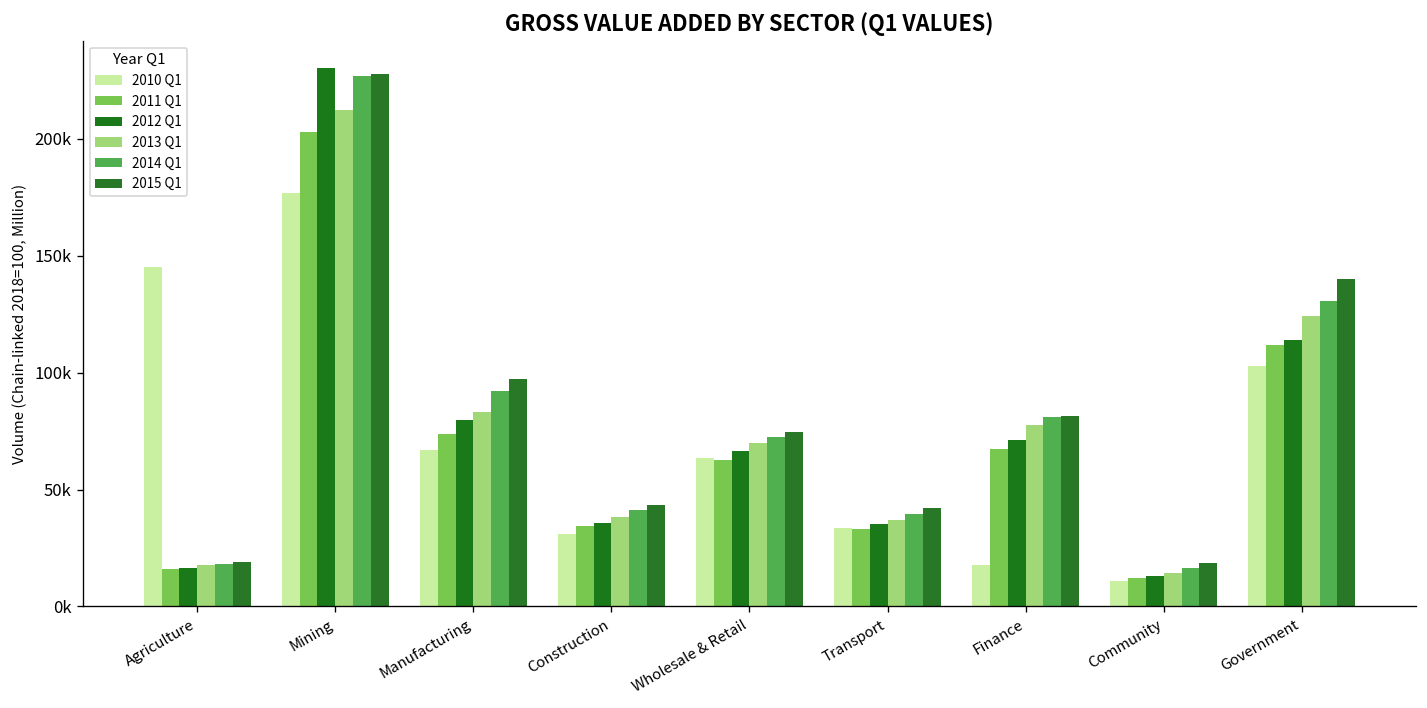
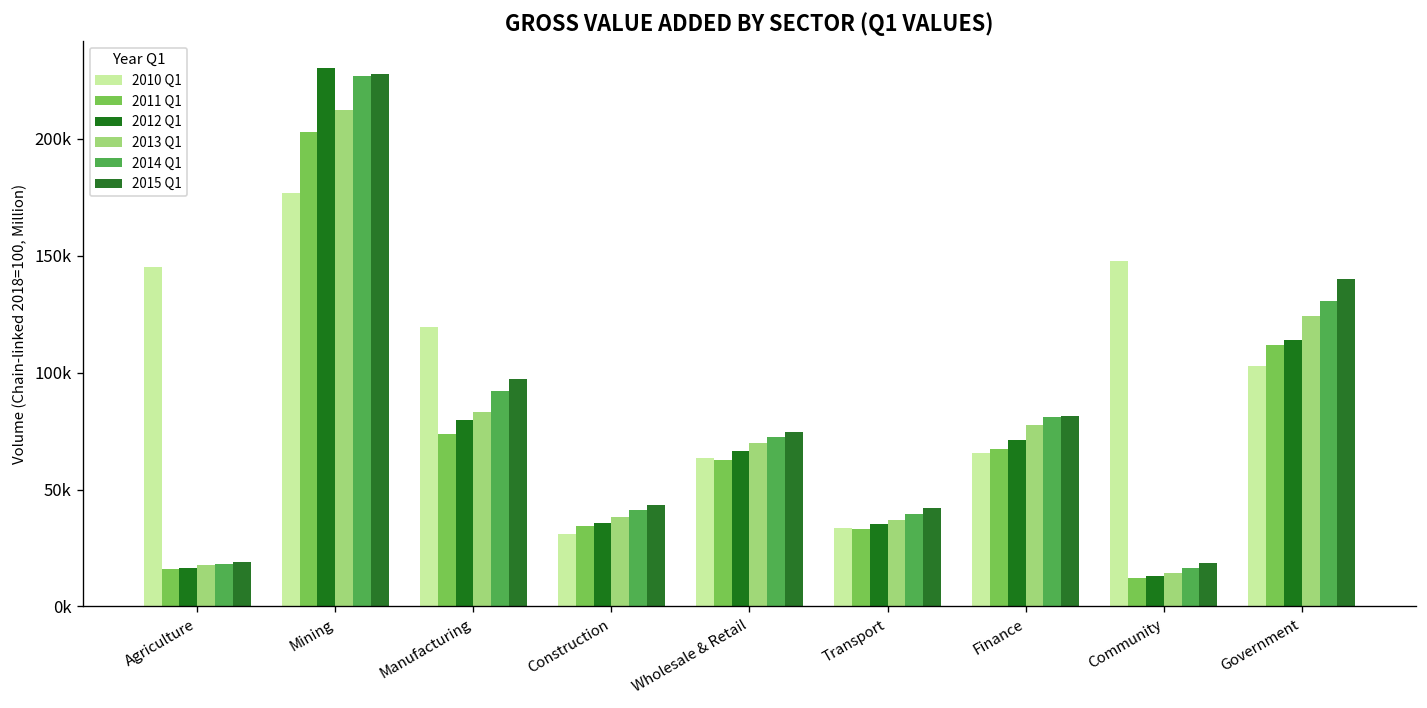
  {
    "2010 Q1": {
      "Agriculture": 145000,
      "Mining": 177000,
-     "Manufacturing": 67000,
+     "Manufacturing": 119000,
      "Construction": 31000,
      "Wholesale & Retail": 63000,
      "Transport": 33000,
-     "Finance": 18000,
-     "Community": 11000,
+     "Finance": 66000,
+     "Community": 148000,
      "Government": 103000
    }
  }
